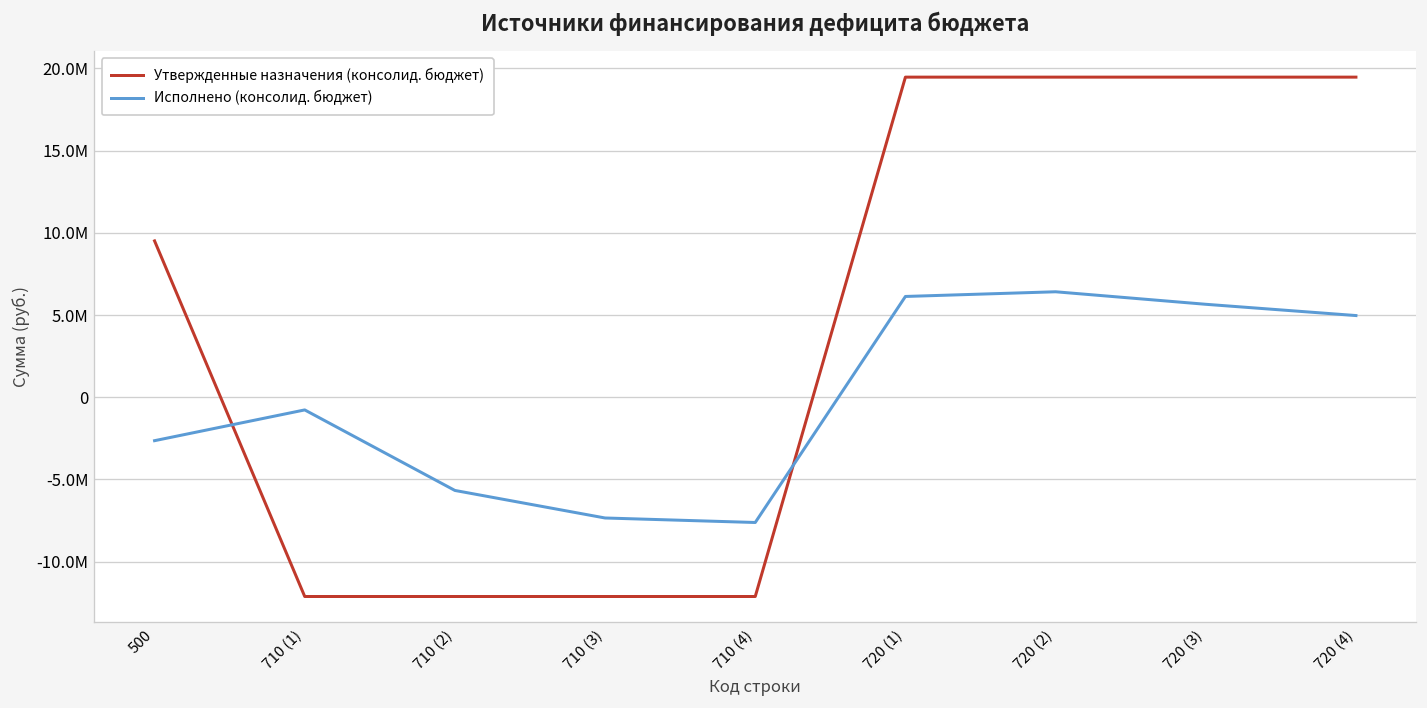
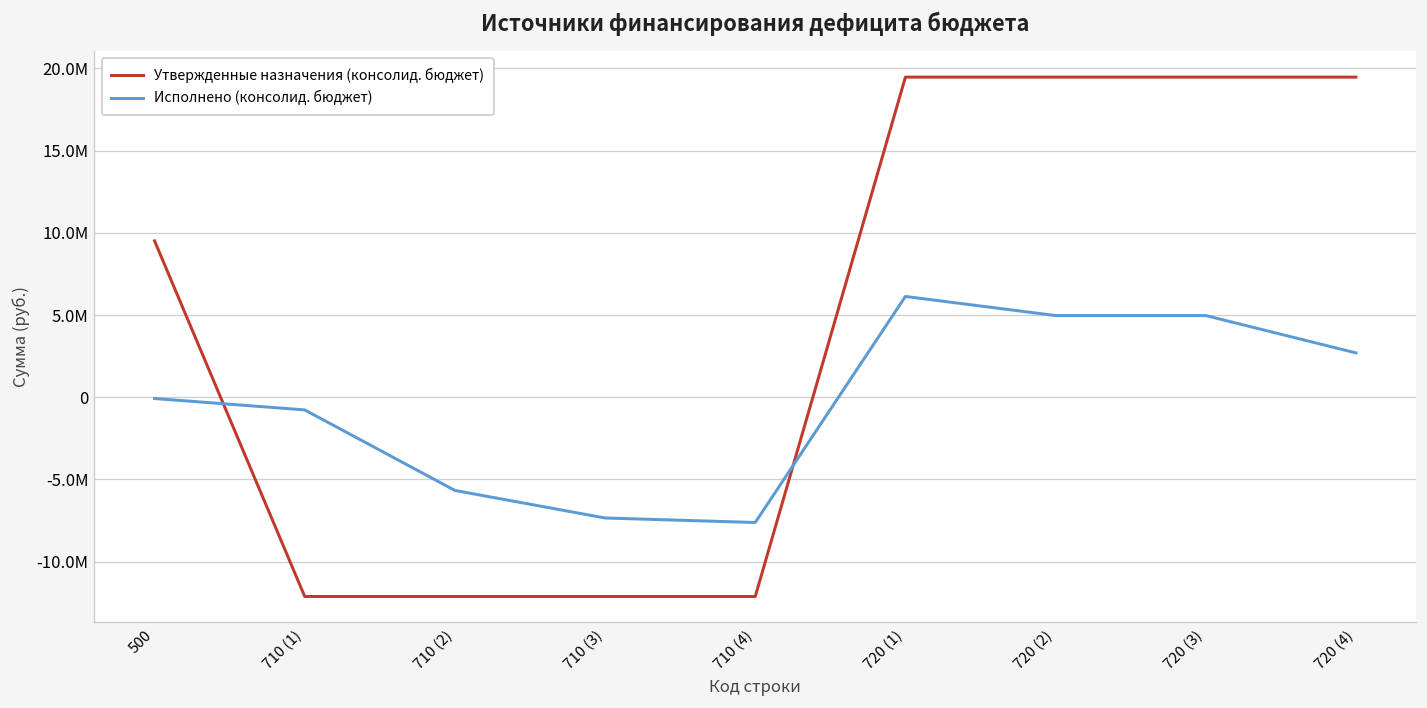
  {
    "Утвержденные назначения (консолид. бюджет)": {
      "500": 9500000,
      "710 (1)": -12100000,
      "710 (2)": -12100000,
      "710 (3)": -12100000,
      "710 (4)": -12100000,
      "720 (1)": 19500000,
      "720 (2)": 19500000,
      "720 (3)": 19500000,
      "720 (4)": 19500000
    },
    "Исполнено (консолид. бюджет)": {
-     "500": -2600000,
+     "500": -100000,
      "710 (1)": -800000,
      "710 (2)": -5700000,
      "710 (3)": -7300000,
      "710 (4)": -7600000,
      "720 (1)": 6100000,
-     "720 (2)": 6400000,
-     "720 (3)": 5700000,
-     "720 (4)": 5000000
+     "720 (2)": 5000000,
+     "720 (3)": 5000000,
+     "720 (4)": 2700000
    }
  }
